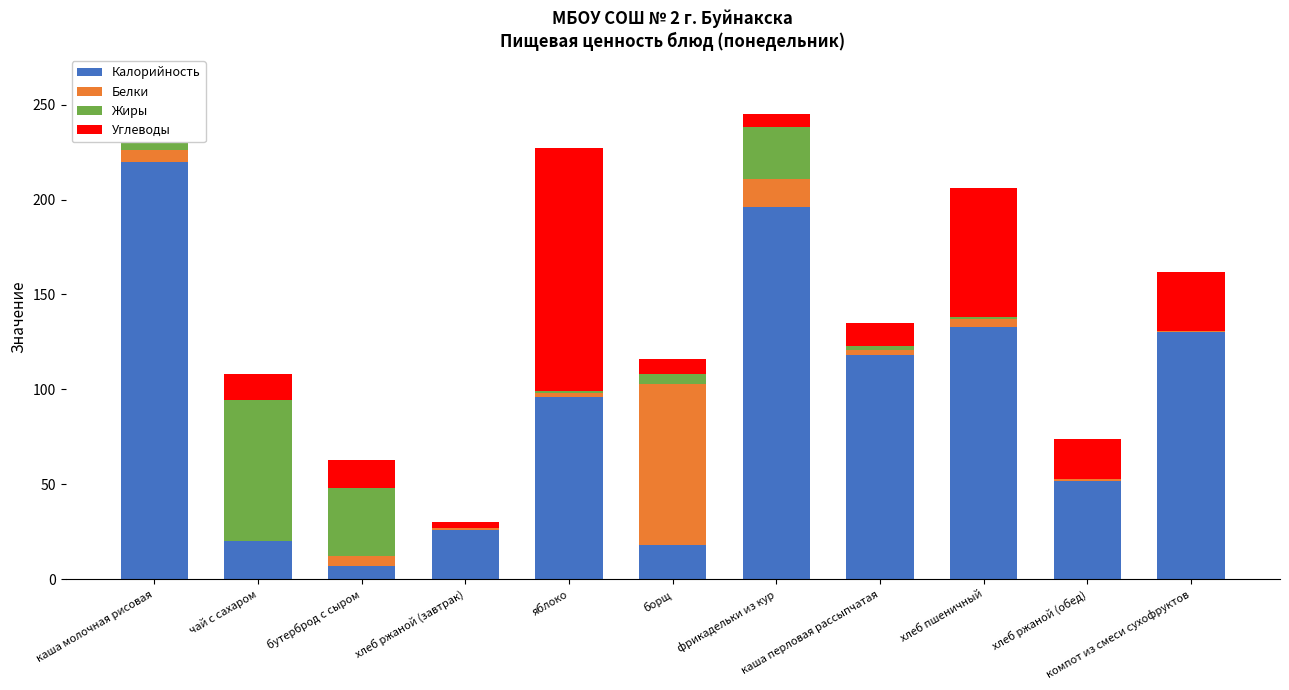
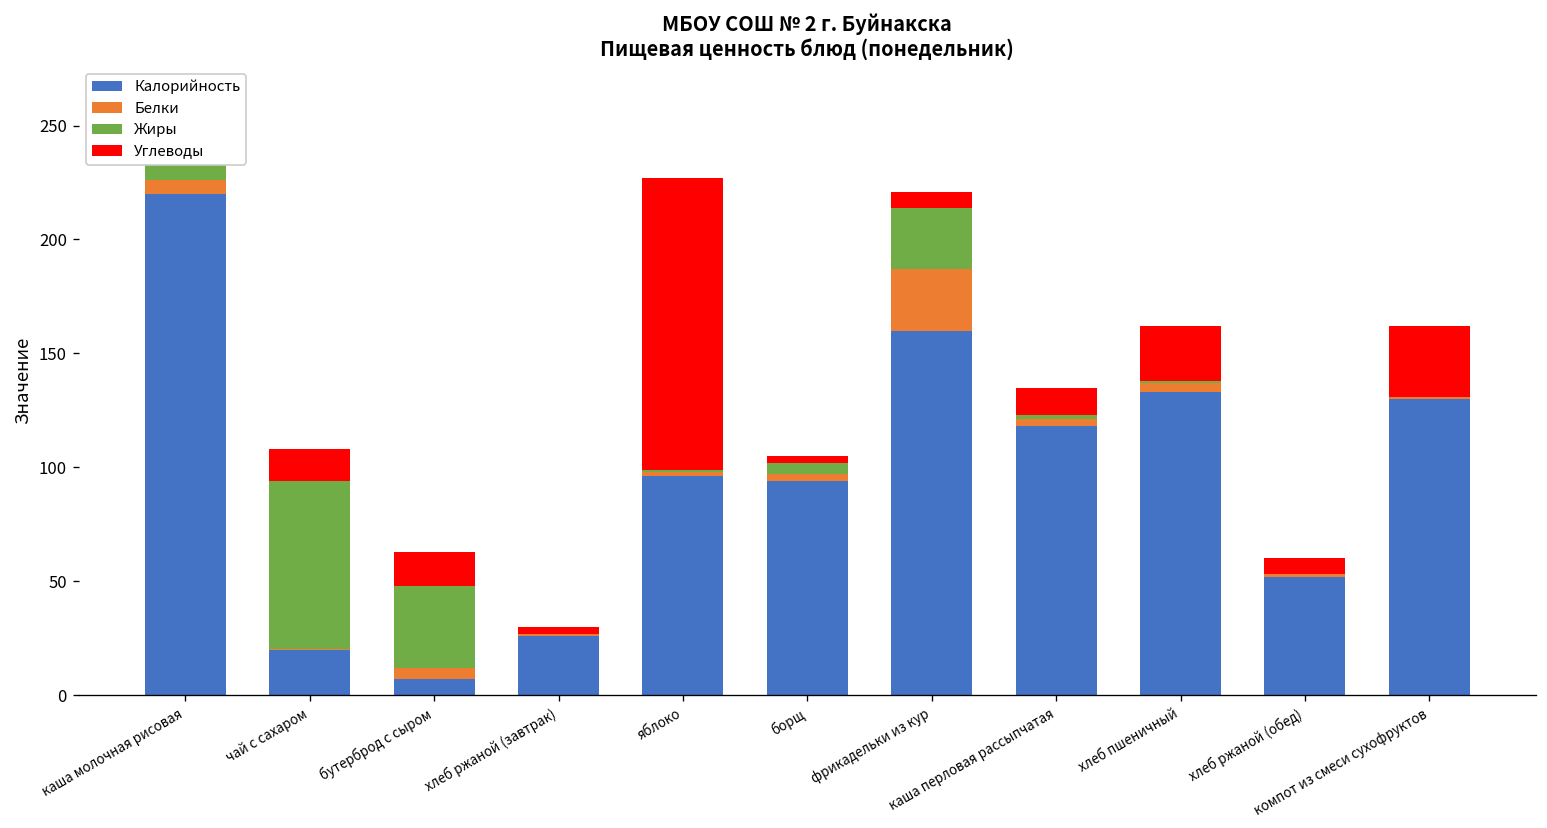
  {
    "Калорийность": {
      "каша молочная рисовая": 220,
      "чай с сахаром": 20,
      "бутерброд с сыром": 7,
      "хлеб ржаной (завтрак)": 26,
      "яблоко": 96,
-     "борщ": 18,
-     "фрикадельки из кур": 196,
+     "борщ": 94,
+     "фрикадельки из кур": 160,
      "каша перловая рассыпчатая": 118,
      "хлеб пшеничный": 133,
      "хлеб ржаной (обед)": 52,
      "компот из смеси сухофруктов": 130
    },
    "Белки": {
      "каша молочная рисовая": 6,
      "бутерброд с сыром": 5,
      "яблоко": 2,
-     "борщ": 85,
-     "фрикадельки из кур": 15,
+     "борщ": 3,
+     "фрикадельки из кур": 27,
      "каша перловая рассыпчатая": 3,
      "хлеб пшеничный": 4
    },
    "Жиры": {
      "чай с сахаром": 74,
      "бутерброд с сыром": 36,
      "хлеб ржаной (завтрак)": 0,
      "борщ": 5,
      "фрикадельки из кур": 27,
      "каша перловая рассыпчатая": 2,
      "хлеб ржаной (обед)": 0,
      "компот из смеси сухофруктов": 0
    },
    "Углеводы": {
      "чай с сахаром": 14,
      "бутерброд с сыром": 15,
      "хлеб ржаной (завтрак)": 3,
      "яблоко": 128,
-     "борщ": 8,
+     "борщ": 3,
      "фрикадельки из кур": 7,
      "каша перловая рассыпчатая": 12,
-     "хлеб пшеничный": 68,
-     "хлеб ржаной (обед)": 21,
+     "хлеб пшеничный": 24,
+     "хлеб ржаной (обед)": 7,
      "компот из смеси сухофруктов": 31
    }
  }
